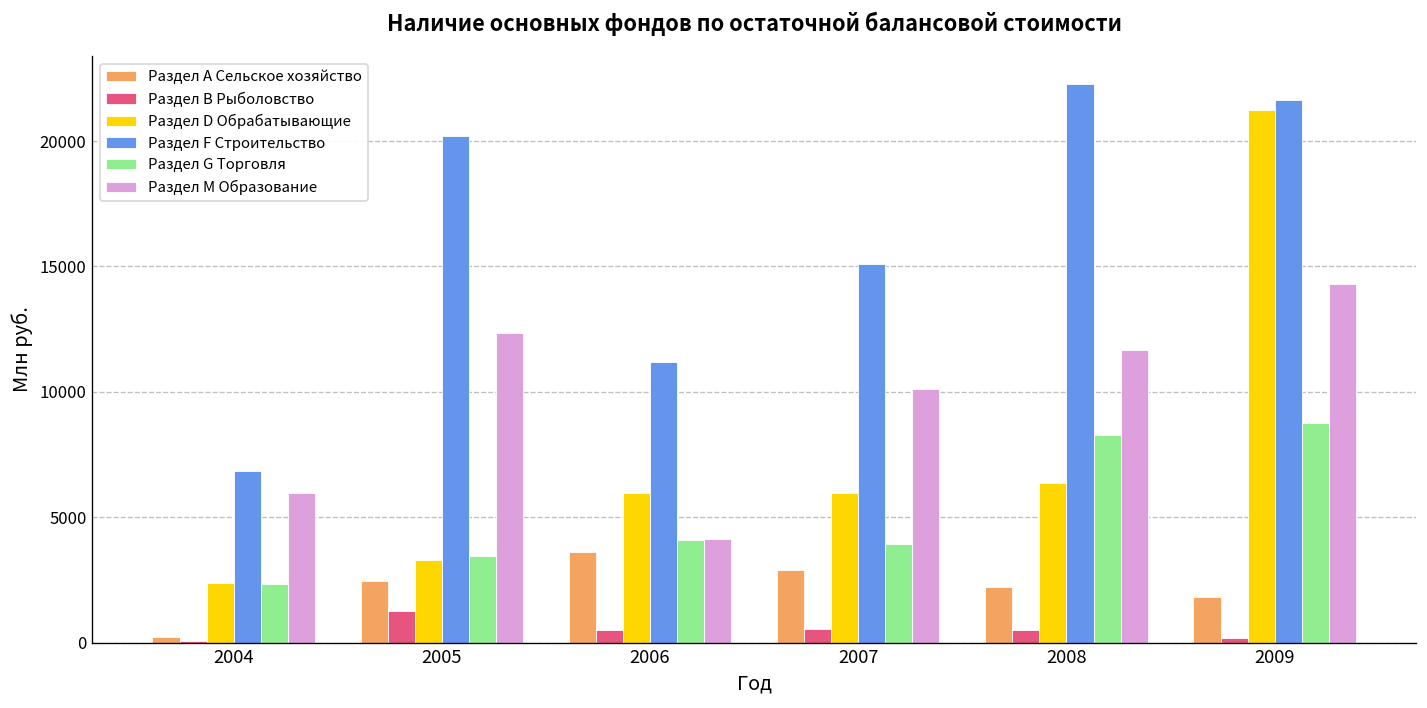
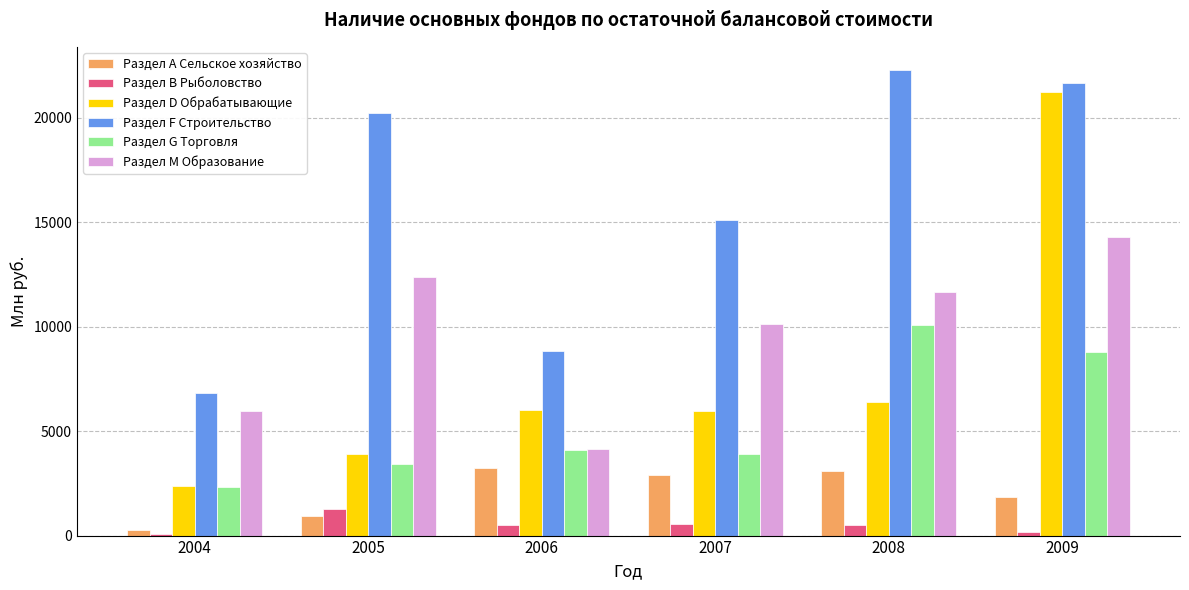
  {
    "Раздел А Сельское хозяйство": {
      "2004": 200,
-     "2005": 2500,
-     "2006": 3600,
+     "2005": 900,
+     "2006": 3200,
      "2007": 2900,
-     "2008": 2200,
+     "2008": 3100,
      "2009": 1800
    },
    "Раздел В Рыболовство": {
      "2005": 1300,
      "2006": 500,
      "2007": 500,
      "2008": 500,
      "2009": 200
    },
    "Раздел D Обрабатывающие": {
      "2004": 2400,
-     "2005": 3300,
+     "2005": 3900,
      "2006": 6000,
      "2007": 6000,
      "2008": 6400,
      "2009": 21200
    },
    "Раздел F Строительство": {
      "2004": 6800,
      "2005": 20200,
-     "2006": 11200,
+     "2006": 8900,
      "2007": 15100,
      "2008": 22300,
      "2009": 21600
    },
    "Раздел G Торговля": {
      "2004": 2300,
      "2005": 3400,
      "2006": 4100,
      "2007": 3900,
-     "2008": 8300,
+     "2008": 10100,
      "2009": 8800
    },
    "Раздел M Образование": {
      "2004": 6000,
      "2005": 12400,
      "2006": 4100,
      "2007": 10100,
      "2008": 11700,
      "2009": 14300
    }
  }
